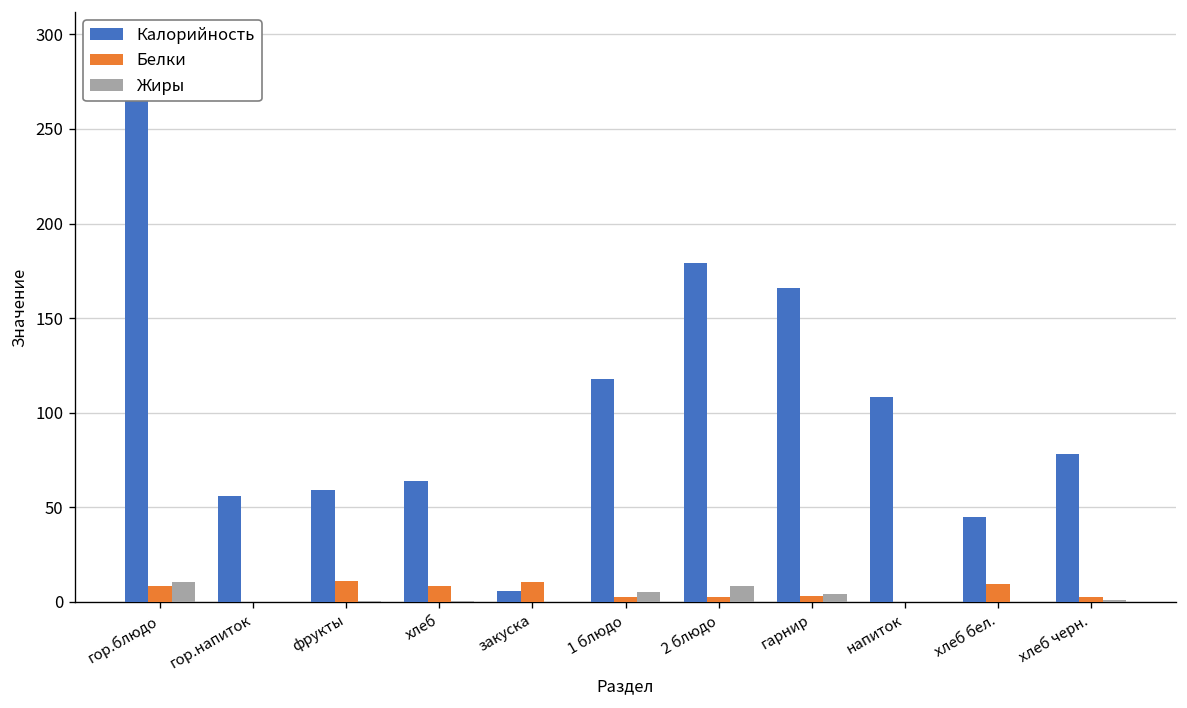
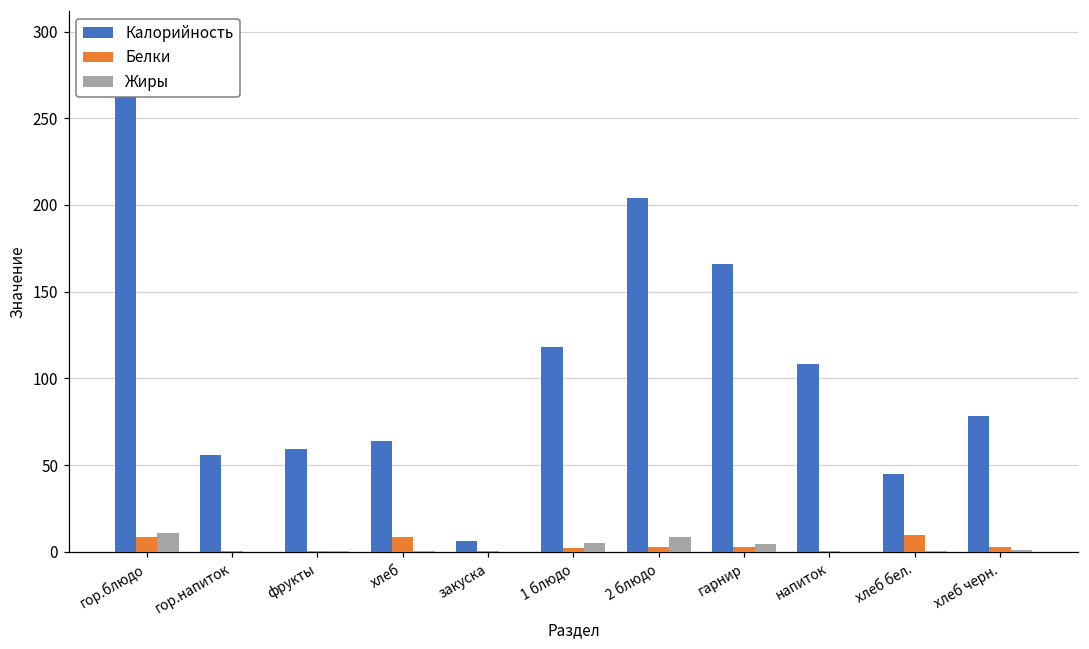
  {
    "Калорийность": {
      "гор.напиток": 56,
      "фрукты": 59,
      "хлеб": 64,
      "закуска": 6,
      "1 блюдо": 118,
-     "2 блюдо": 179,
+     "2 блюдо": 204,
      "гарнир": 166,
      "напиток": 108,
      "хлеб бел.": 45,
      "хлеб черн.": 78
    },
    "Белки": {
      "гор.блюдо": 8,
-     "фрукты": 11,
+     "фрукты": 1,
      "хлеб": 9,
-     "закуска": 10,
+     "закуска": 1,
      "1 блюдо": 2,
      "2 блюдо": 3,
      "гарнир": 3,
      "хлеб бел.": 10,
      "хлеб черн.": 3
    },
    "Жиры": {
      "гор.блюдо": 11,
      "гор.напиток": 0,
      "закуска": 0,
      "1 блюдо": 5,
      "2 блюдо": 8,
      "гарнир": 4,
      "напиток": 0
    }
  }
